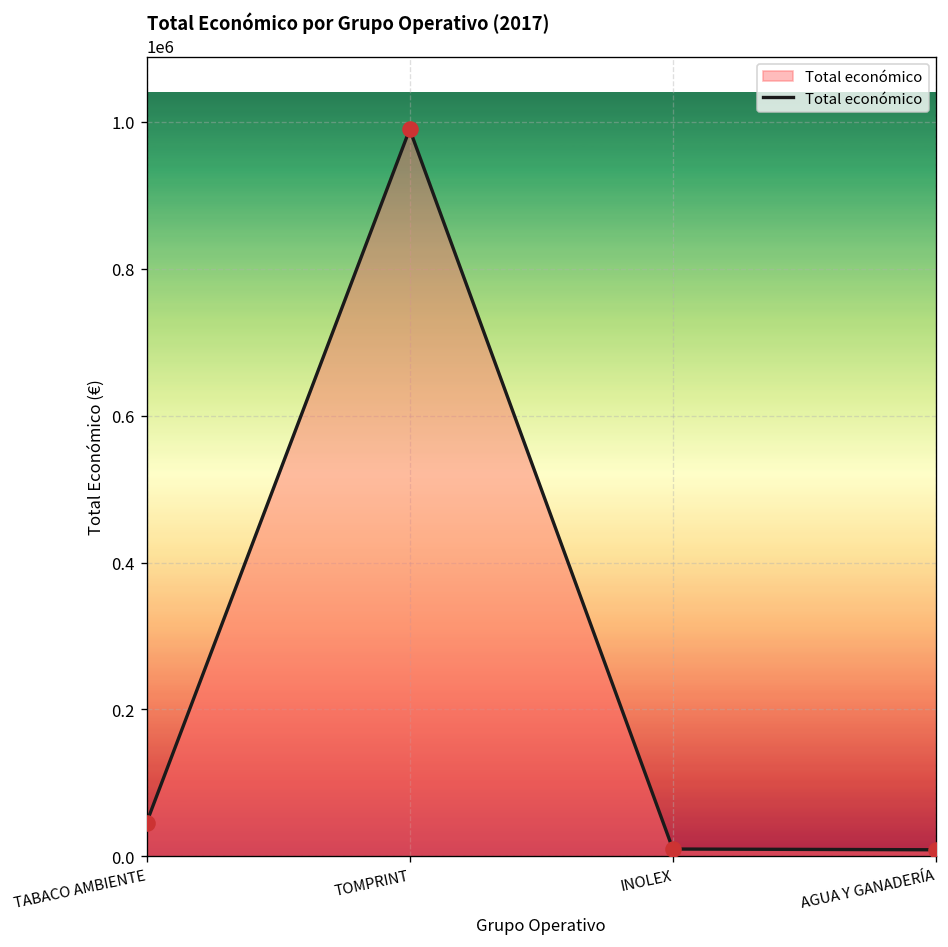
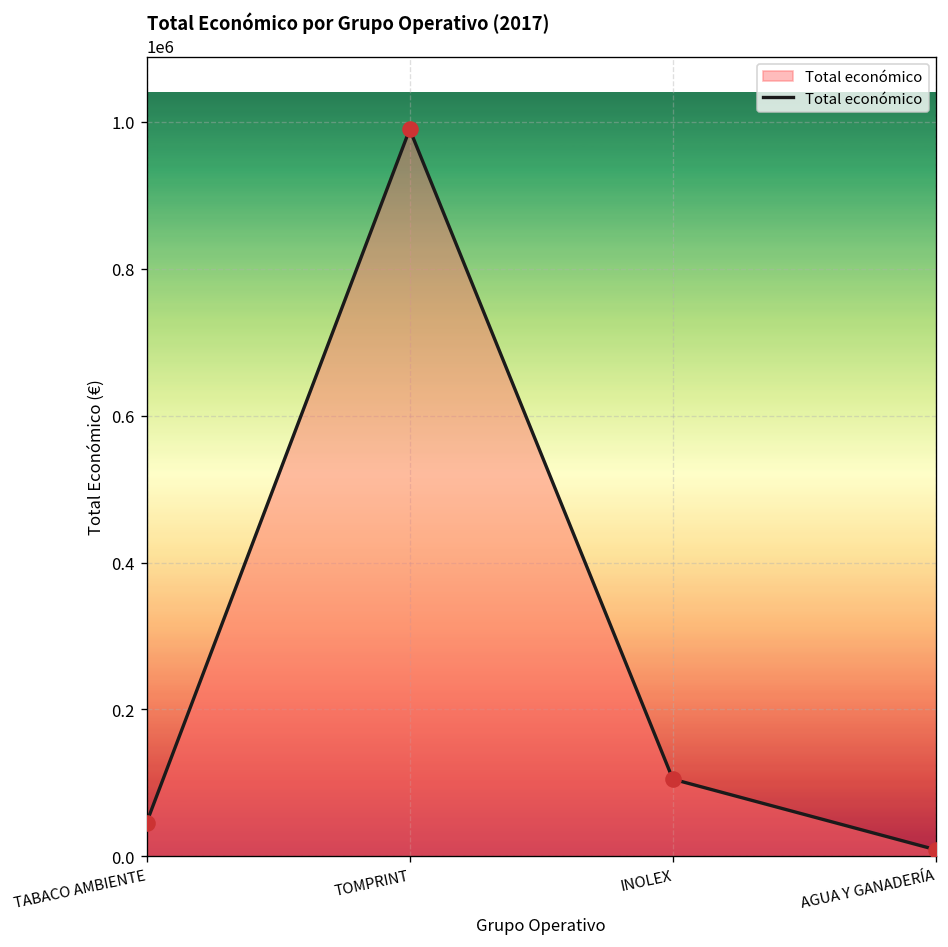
  {
    "TABACO AMBIENTE": 50000,
    "TOMPRINT": 990000,
-   "INOLEX": 10000,
+   "INOLEX": 110000,
    "AGUA Y GANADERÍA": 10000
  }
